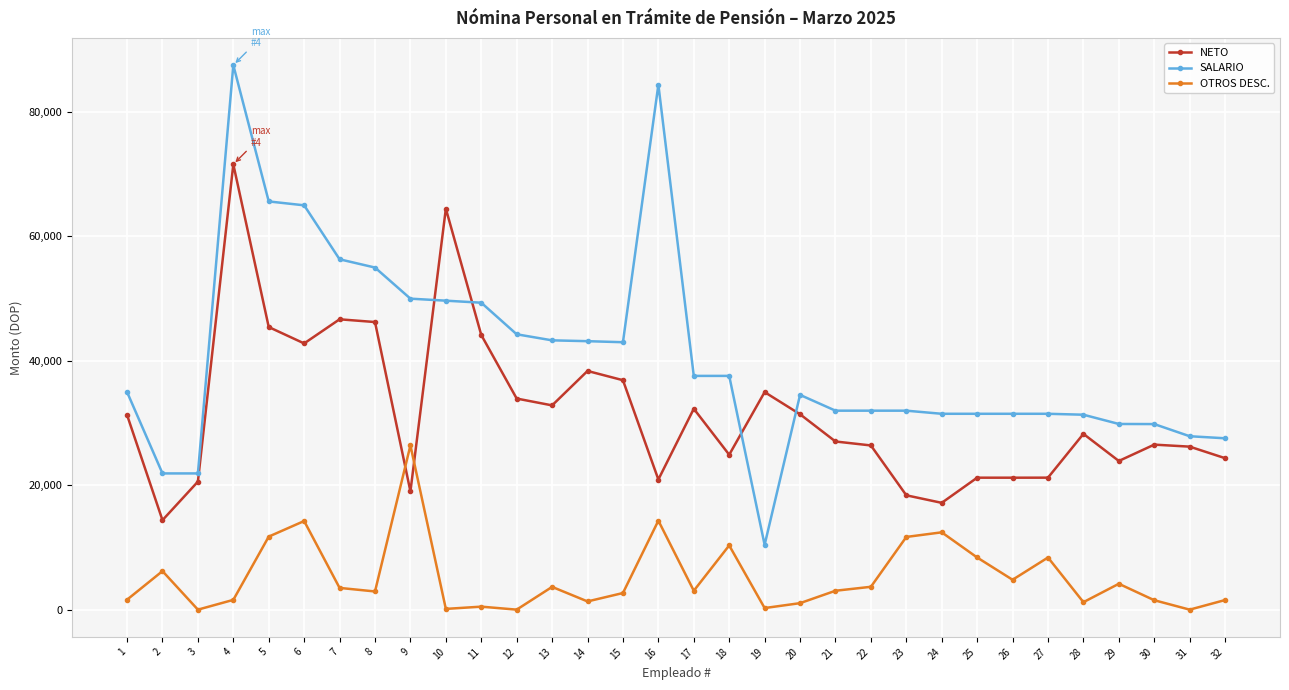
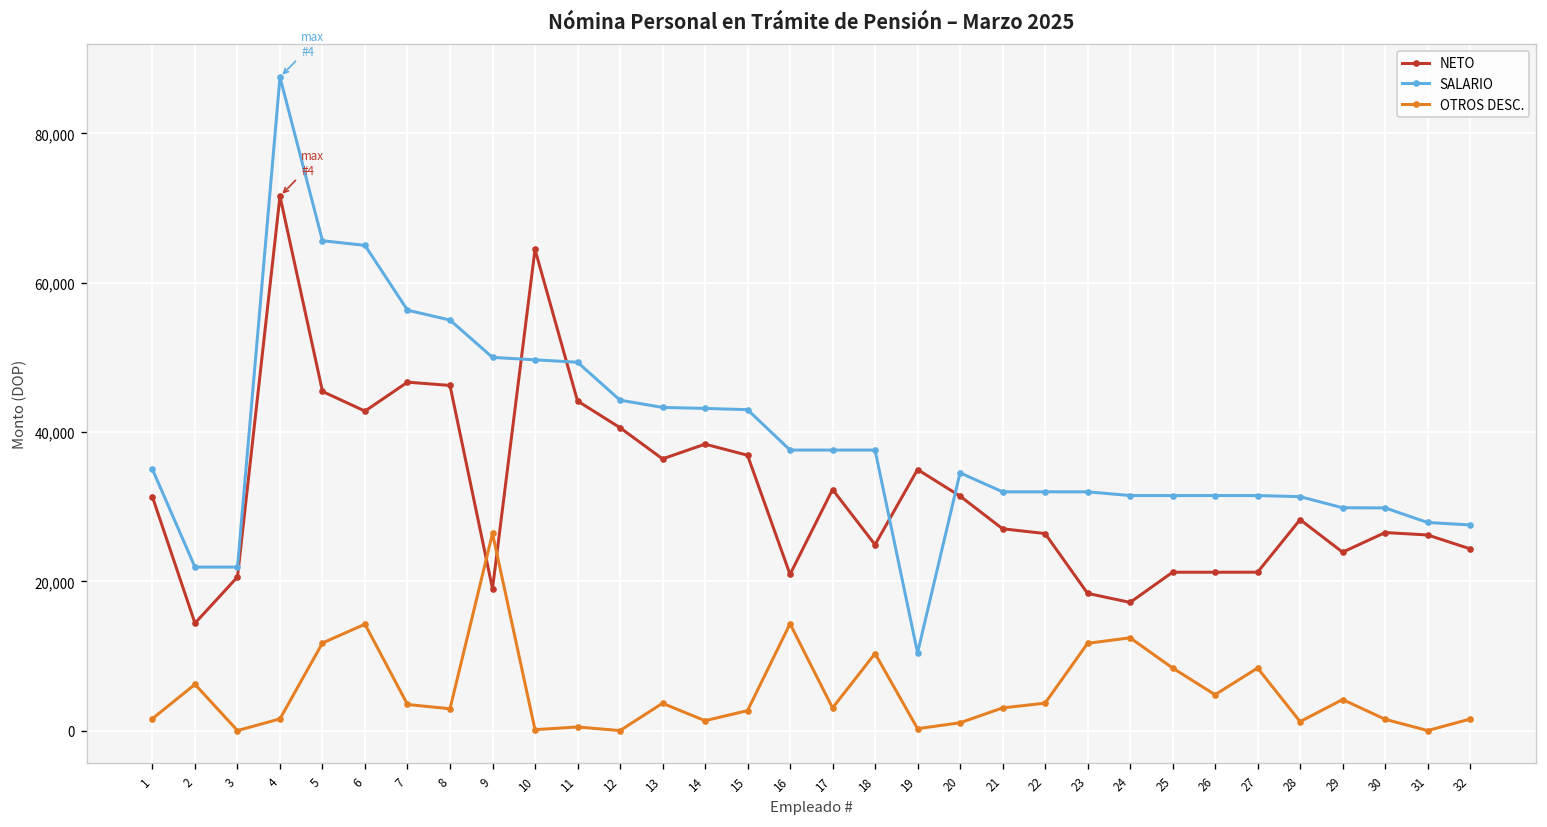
  {
    "NETO": {
      "1": "31,000",
      "2": "14,000",
      "3": "21,000",
      "5": "45,000",
      "6": "43,000",
      "7": "47,000",
      "8": "46,000",
      "9": "19,000",
      "10": "64,000",
      "11": "44,000",
-     "12": "34,000",
-     "13": "33,000",
+     "12": "41,000",
+     "13": "36,000",
      "14": "38,000",
      "15": "37,000",
      "16": "21,000",
      "17": "32,000",
      "18": "25,000",
      "19": "35,000",
      "20": "31,000",
      "21": "27,000",
      "22": "26,000",
      "23": "18,000",
      "24": "17,000",
      "25": "21,000",
      "26": "21,000",
      "27": "21,000",
      "28": "28,000",
      "29": "24,000",
      "30": "27,000",
      "31": "26,000",
      "32": "24,000"
    },
    "SALARIO": {
      "1": "35,000",
      "2": "22,000",
      "3": "22,000",
      "5": "66,000",
      "6": "65,000",
      "7": "56,000",
      "8": "55,000",
      "9": "50,000",
      "10": "50,000",
      "11": "49,000",
      "12": "44,000",
      "13": "43,000",
      "14": "43,000",
      "15": "43,000",
-     "16": "84,000",
+     "16": "38,000",
      "17": "38,000",
      "18": "38,000",
      "19": "10,000",
      "20": "35,000",
      "21": "32,000",
      "22": "32,000",
      "23": "32,000",
      "24": "32,000",
      "25": "32,000",
      "26": "32,000",
      "27": "32,000",
      "28": "31,000",
      "29": "30,000",
      "30": "30,000",
      "31": "28,000",
      "32": "28,000"
    },
    "OTROS DESC.": {
      "1": "2,000",
      "2": "6,000",
      "3": "0",
      "4": "2,000",
      "5": "12,000",
      "6": "14,000",
      "7": "4,000",
      "8": "3,000",
      "9": "26,000",
      "10": "0",
      "11": "1,000",
      "12": "0",
      "13": "4,000",
      "14": "1,000",
      "15": "3,000",
      "16": "14,000",
      "17": "3,000",
      "18": "10,000",
      "19": "0",
      "20": "1,000",
      "21": "3,000",
      "22": "4,000",
      "23": "12,000",
      "24": "12,000",
      "25": "8,000",
      "26": "5,000",
      "27": "8,000",
      "28": "1,000",
      "29": "4,000",
      "30": "2,000",
      "31": "0",
      "32": "2,000"
    }
  }
